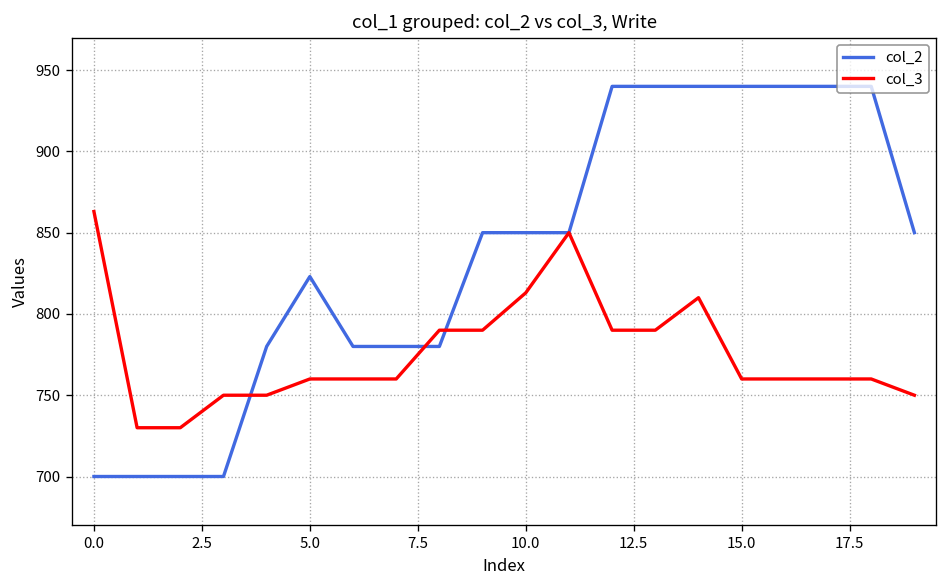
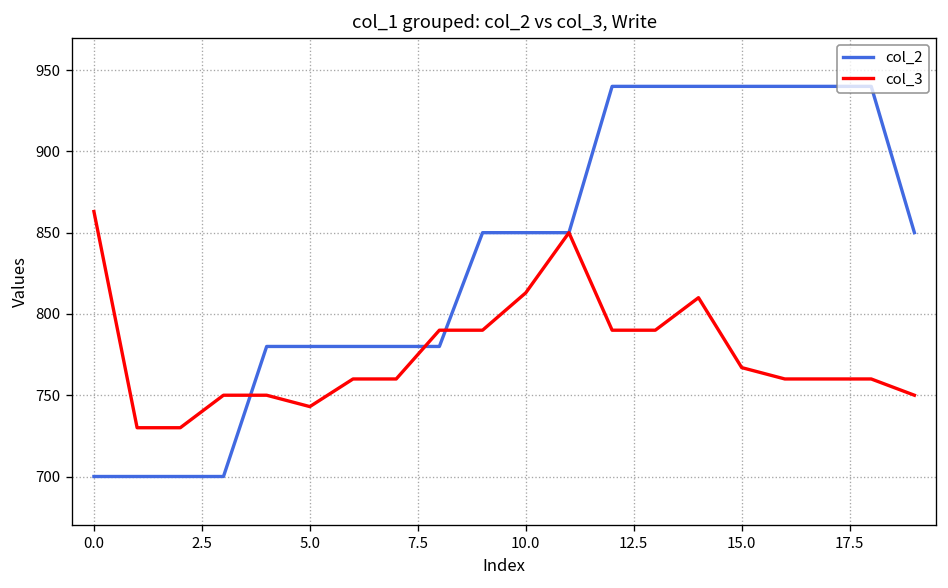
  {
    "col_2": {
      "0.0": 700,
-     "5.0": 823,
+     "5.0": 780,
      "10.0": 850,
      "15.0": 940
    },
    "col_3": {
      "0.0": 863,
-     "5.0": 760,
+     "5.0": 743,
      "10.0": 813,
-     "15.0": 760
+     "15.0": 767
    }
  }
